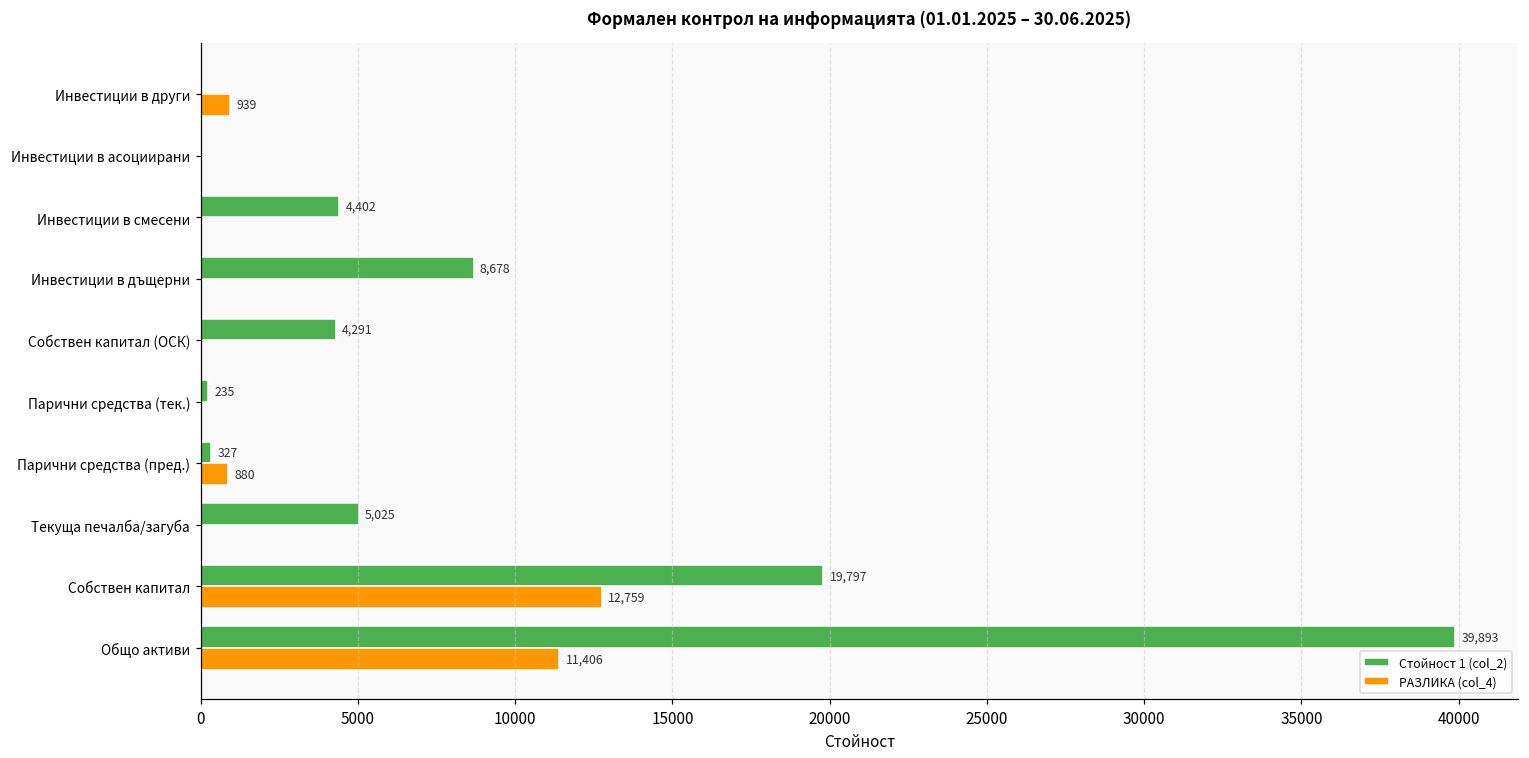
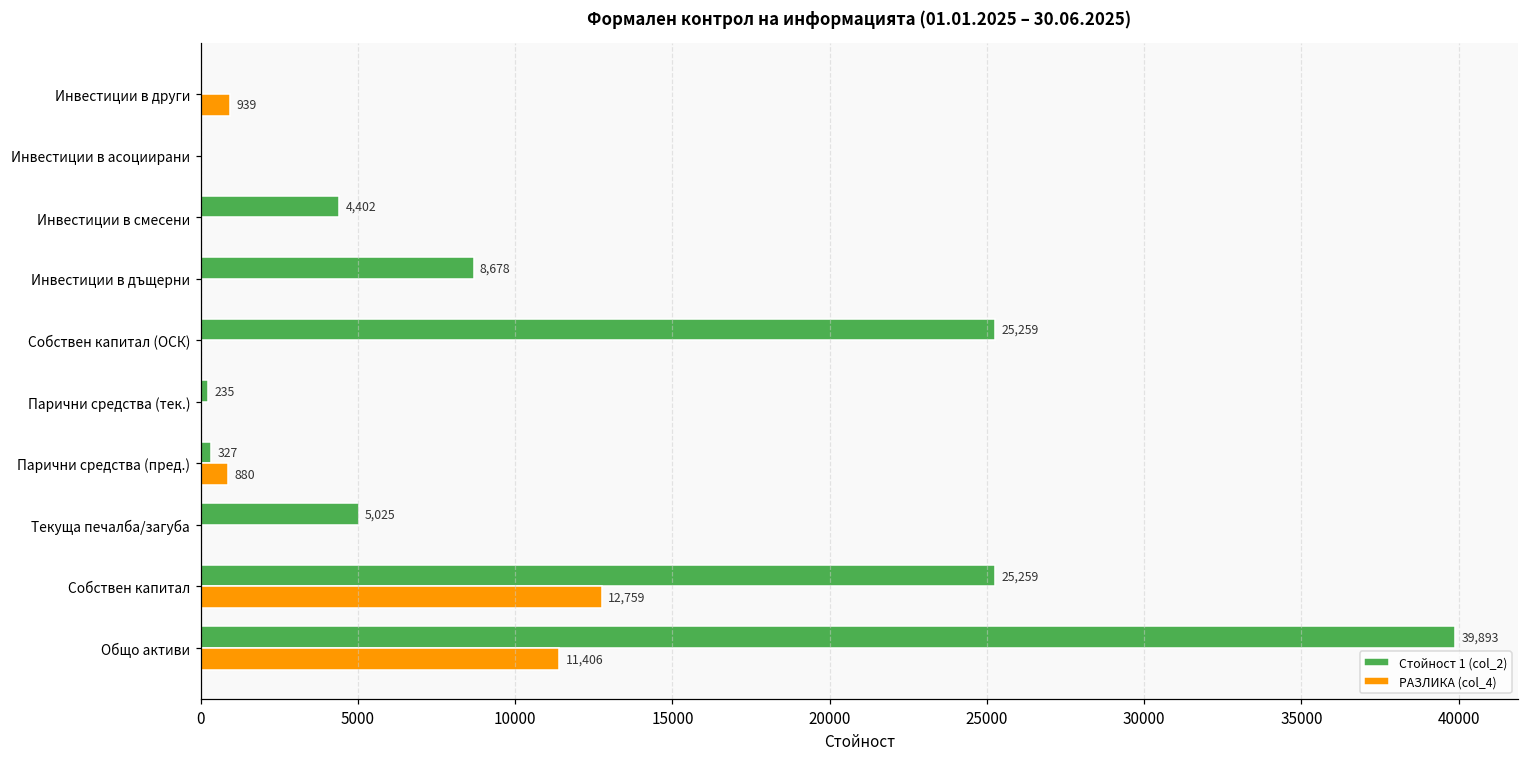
  {
    "Стойност 1 (col_2)": {
      "Инвестиции в смесени": "4,402",
      "Инвестиции в дъщерни": "8,678",
-     "Собствен капитал (ОСК)": "4,291",
+     "Собствен капитал (ОСК)": "25,259",
      "Парични средства (тек.)": "235",
      "Парични средства (пред.)": "327",
      "Текуща печалба/загуба": "5,025",
-     "Собствен капитал": "19,797",
+     "Собствен капитал": "25,259",
      "Общо активи": "39,893"
    },
    "РАЗЛИКА (col_4)": {
      "Инвестиции в други": "939",
      "Парични средства (пред.)": "880",
      "Собствен капитал": "12,759",
      "Общо активи": "11,406"
    }
  }
